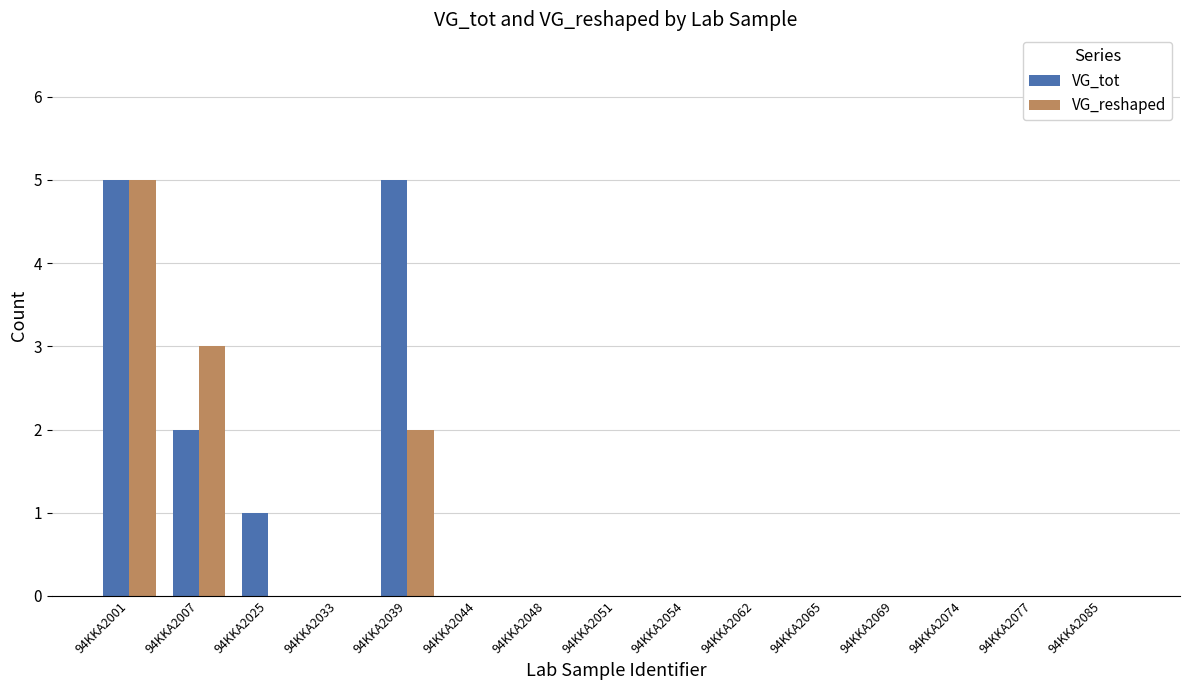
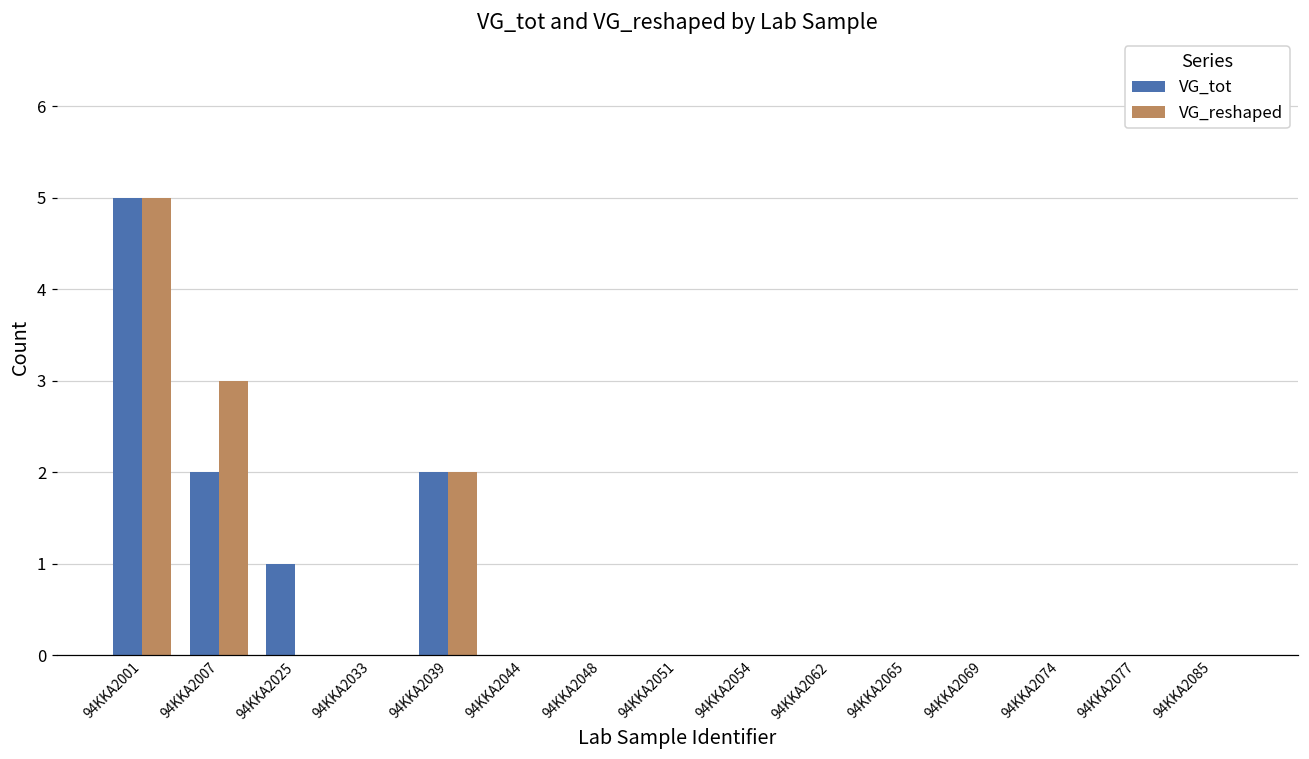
  {
    "VG_tot": {
      "94KKA2001": 5,
      "94KKA2007": 2,
      "94KKA2025": 1,
      "94KKA2033": 0,
-     "94KKA2039": 5,
+     "94KKA2039": 2,
      "94KKA2044": 0,
      "94KKA2048": 0,
      "94KKA2051": 0,
      "94KKA2054": 0,
      "94KKA2062": 0,
      "94KKA2065": 0,
      "94KKA2069": 0,
      "94KKA2074": 0,
      "94KKA2077": 0,
      "94KKA2085": 0
    },
    "VG_reshaped": {
      "94KKA2001": 5,
      "94KKA2007": 3,
      "94KKA2025": 0,
      "94KKA2033": 0,
      "94KKA2039": 2,
      "94KKA2044": 0,
      "94KKA2048": 0,
      "94KKA2051": 0,
      "94KKA2054": 0,
      "94KKA2062": 0,
      "94KKA2065": 0,
      "94KKA2069": 0,
      "94KKA2074": 0,
      "94KKA2077": 0,
      "94KKA2085": 0
    }
  }
